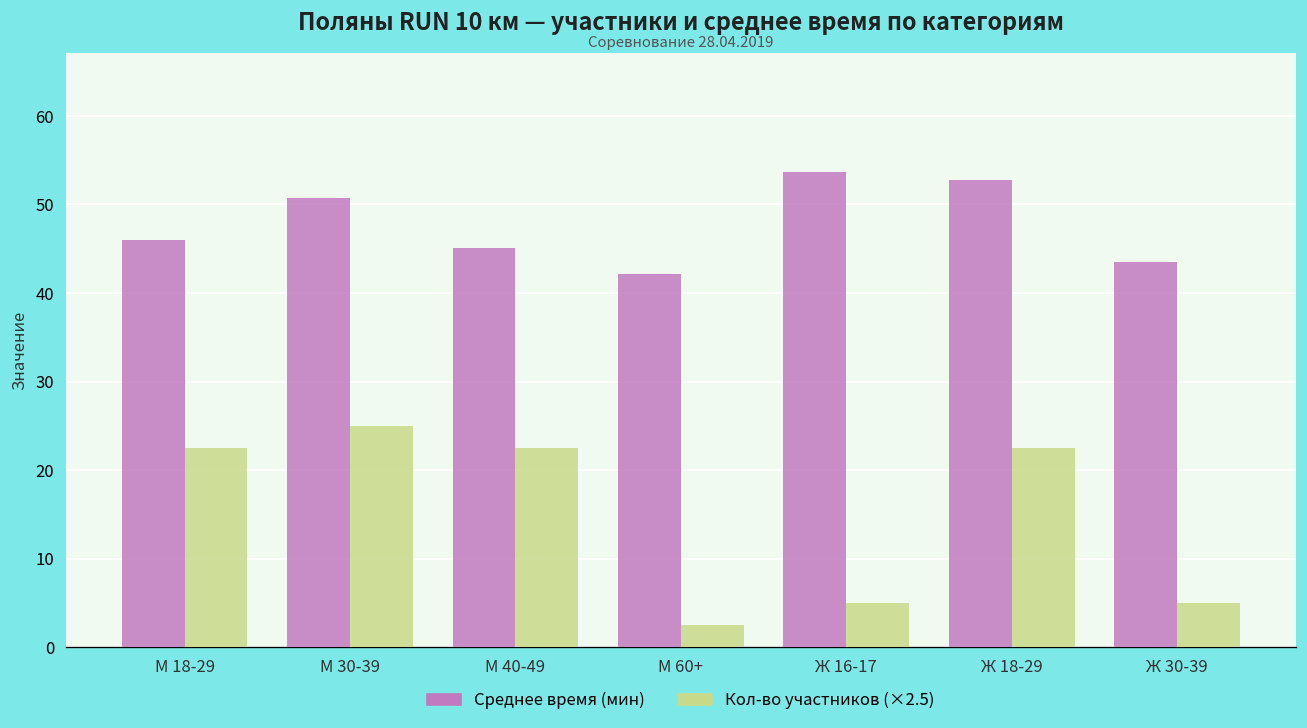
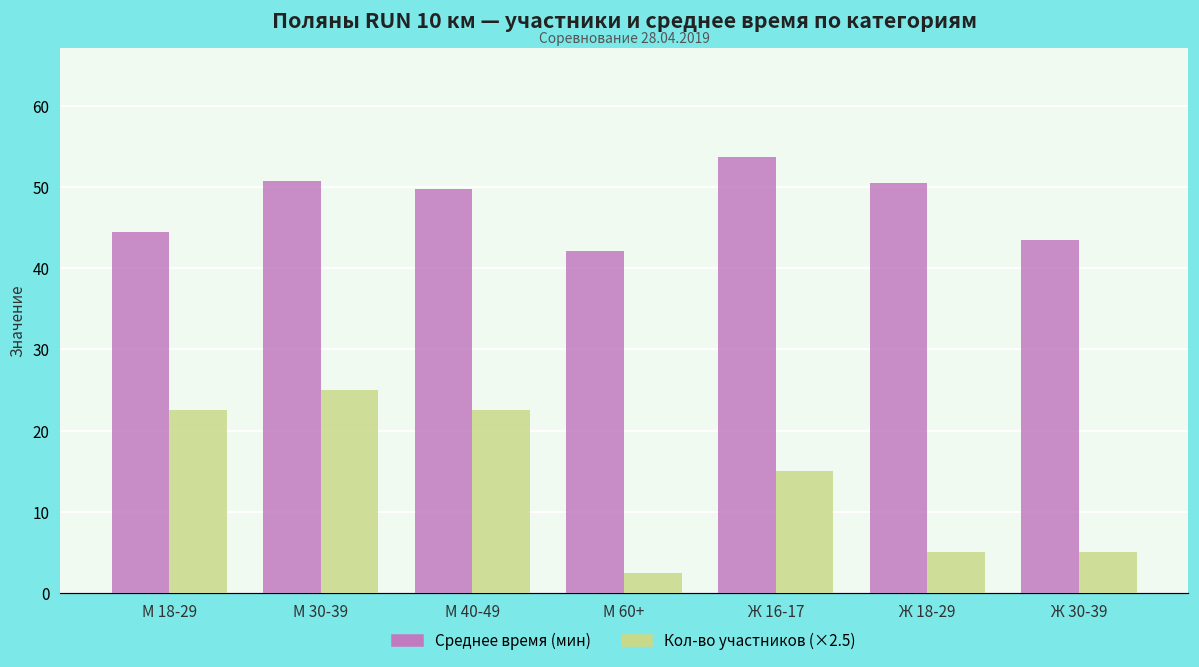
  {
    "Среднее время (мин)": {
-     "М 18-29": 46,
+     "М 18-29": 44,
      "М 30-39": 51,
-     "М 40-49": 45,
+     "М 40-49": 50,
      "М 60+": 42,
      "Ж 16-17": 54,
-     "Ж 18-29": 53,
+     "Ж 18-29": 51,
      "Ж 30-39": 44
    },
    "Кол-во участников (×2.5)": {
      "М 18-29": 23,
      "М 30-39": 25,
      "М 40-49": 23,
      "М 60+": 3,
-     "Ж 16-17": 5,
-     "Ж 18-29": 23,
+     "Ж 16-17": 15,
+     "Ж 18-29": 5,
      "Ж 30-39": 5
    }
  }
